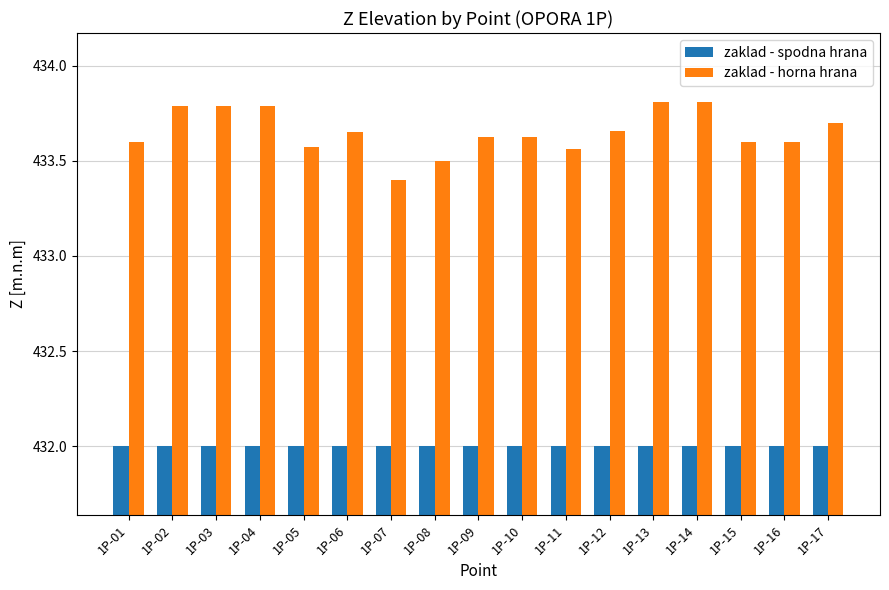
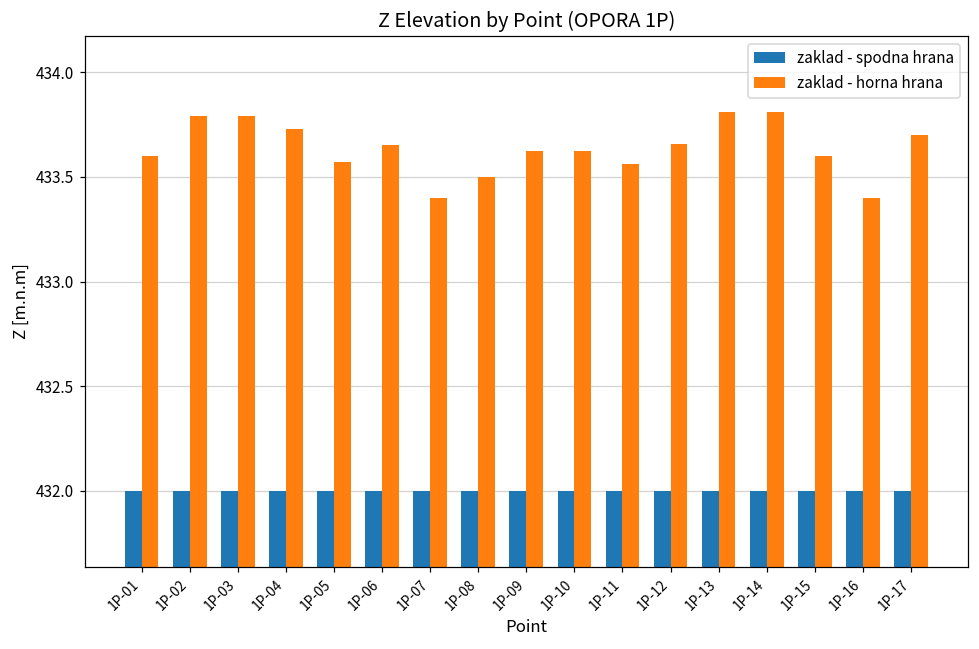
  {
    "zaklad - spodna hrana": {
      "1P-01": 432.00,
      "1P-02": 432.00,
      "1P-03": 432.00,
      "1P-04": 432.00,
      "1P-05": 432.00,
      "1P-06": 432.00,
      "1P-07": 432.00,
      "1P-08": 432.00,
      "1P-09": 432.00,
      "1P-10": 432.00,
      "1P-11": 432.00,
      "1P-12": 432.00,
      "1P-13": 432.00,
      "1P-14": 432.00,
      "1P-15": 432.00,
      "1P-16": 432.00,
      "1P-17": 432.00
    },
    "zaklad - horna hrana": {
      "1P-01": 433.60,
      "1P-02": 433.79,
      "1P-03": 433.79,
-     "1P-04": 433.79,
+     "1P-04": 433.73,
      "1P-05": 433.57,
      "1P-06": 433.65,
      "1P-07": 433.40,
      "1P-08": 433.50,
      "1P-09": 433.63,
      "1P-10": 433.63,
      "1P-11": 433.56,
      "1P-12": 433.66,
      "1P-13": 433.81,
      "1P-14": 433.81,
      "1P-15": 433.60,
-     "1P-16": 433.6,
+     "1P-16": 433.4,
      "1P-17": 433.70
    }
  }
